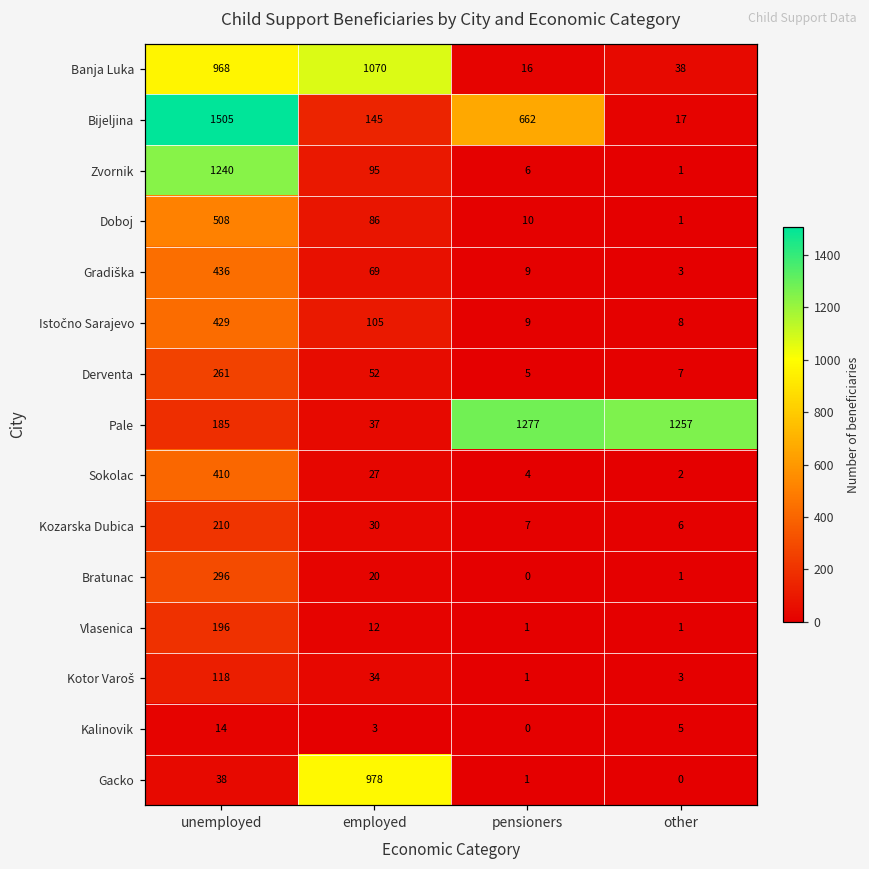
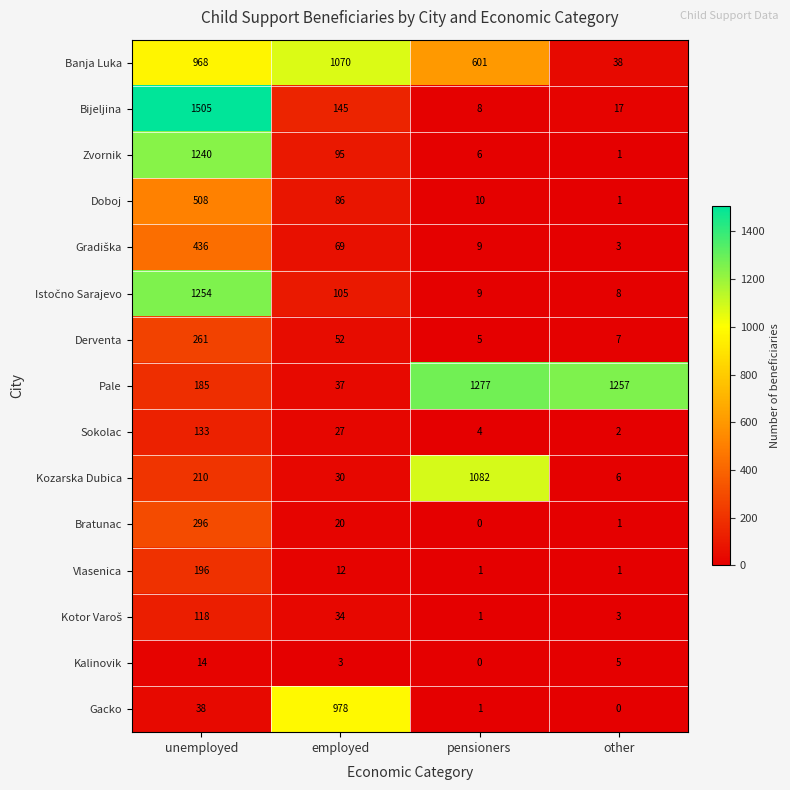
  {
    "Banja Luka": {
      "unemployed": 968,
      "employed": 1070,
-     "pensioners": 16,
+     "pensioners": 601,
      "other": 38
    },
    "Bijeljina": {
      "unemployed": 1505,
      "employed": 145,
-     "pensioners": 662,
+     "pensioners": 8,
      "other": 17
    },
    "Zvornik": {
      "unemployed": 1240,
      "employed": 95,
      "pensioners": 6,
      "other": 1
    },
    "Doboj": {
      "unemployed": 508,
      "employed": 86,
      "pensioners": 10,
      "other": 1
    },
    "Gradiška": {
      "unemployed": 436,
      "employed": 69,
      "pensioners": 9,
      "other": 3
    },
    "Istočno Sarajevo": {
-     "unemployed": 429,
+     "unemployed": 1254,
      "employed": 105,
      "pensioners": 9,
      "other": 8
    },
    "Derventa": {
      "unemployed": 261,
      "employed": 52,
      "pensioners": 5,
      "other": 7
    },
    "Pale": {
      "unemployed": 185,
      "employed": 37,
      "pensioners": 1277,
      "other": 1257
    },
    "Sokolac": {
-     "unemployed": 410,
+     "unemployed": 133,
      "employed": 27,
      "pensioners": 4,
      "other": 2
    },
    "Kozarska Dubica": {
      "unemployed": 210,
      "employed": 30,
-     "pensioners": 7,
+     "pensioners": 1082,
      "other": 6
    },
    "Bratunac": {
      "unemployed": 296,
      "employed": 20,
      "pensioners": 0,
      "other": 1
    },
    "Vlasenica": {
      "unemployed": 196,
      "employed": 12,
      "pensioners": 1,
      "other": 1
    },
    "Kotor Varoš": {
      "unemployed": 118,
      "employed": 34,
      "pensioners": 1,
      "other": 3
    },
    "Kalinovik": {
      "unemployed": 14,
      "employed": 3,
      "pensioners": 0,
      "other": 5
    },
    "Gacko": {
      "unemployed": 38,
      "employed": 978,
      "pensioners": 1,
      "other": 0
    }
  }
